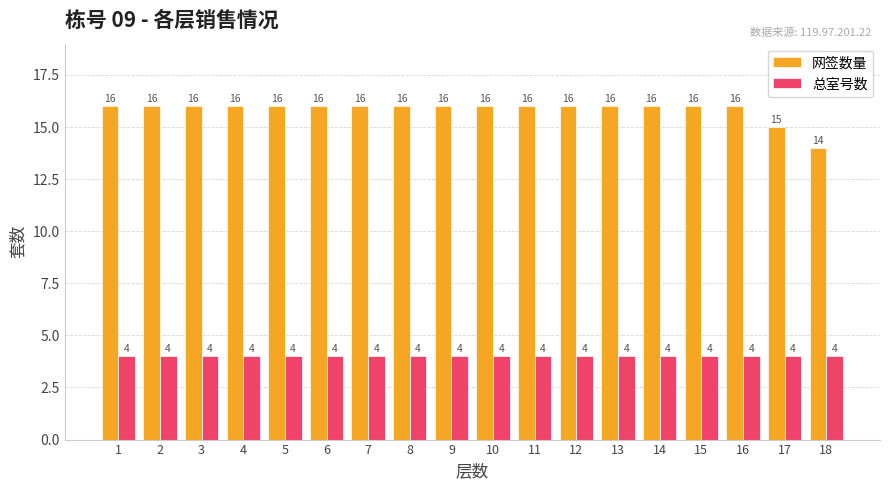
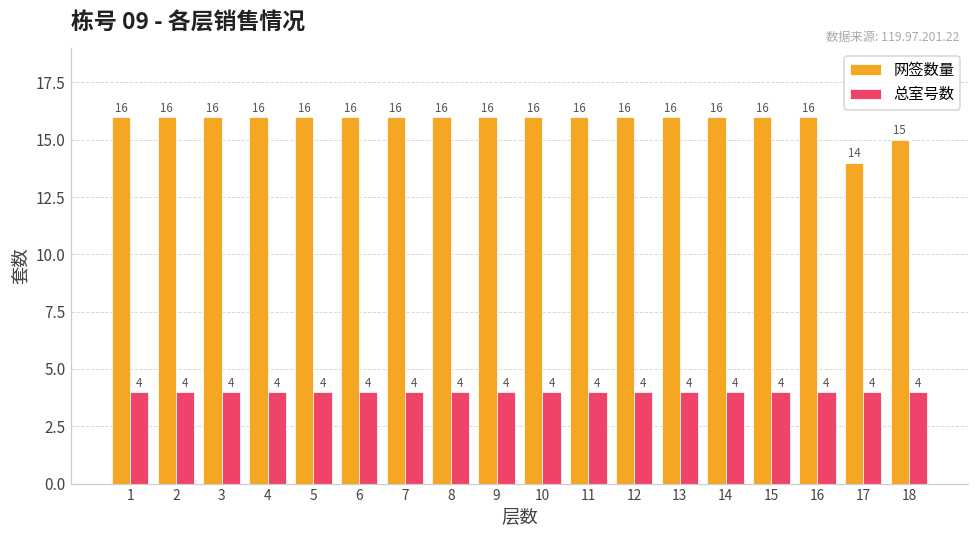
  {
    "网签数量": {
      "1": 16,
      "2": 16,
      "3": 16,
      "4": 16,
      "5": 16,
      "6": 16,
      "7": 16,
      "8": 16,
      "9": 16,
      "10": 16,
      "11": 16,
      "12": 16,
      "13": 16,
      "14": 16,
      "15": 16,
      "16": 16,
-     "17": 15,
-     "18": 14
+     "17": 14,
+     "18": 15
    },
    "总室号数": {
      "1": 4,
      "2": 4,
      "3": 4,
      "4": 4,
      "5": 4,
      "6": 4,
      "7": 4,
      "8": 4,
      "9": 4,
      "10": 4,
      "11": 4,
      "12": 4,
      "13": 4,
      "14": 4,
      "15": 4,
      "16": 4,
      "17": 4,
      "18": 4
    }
  }
